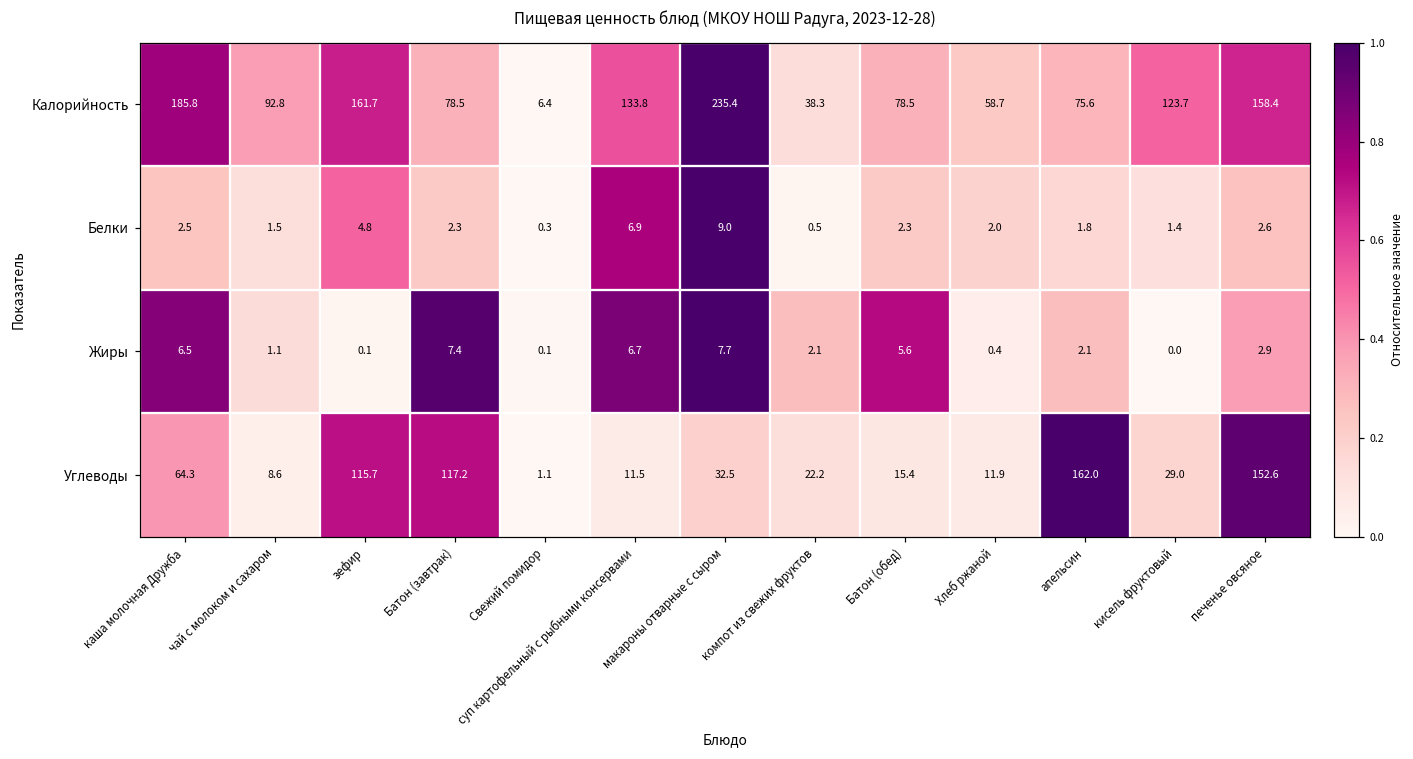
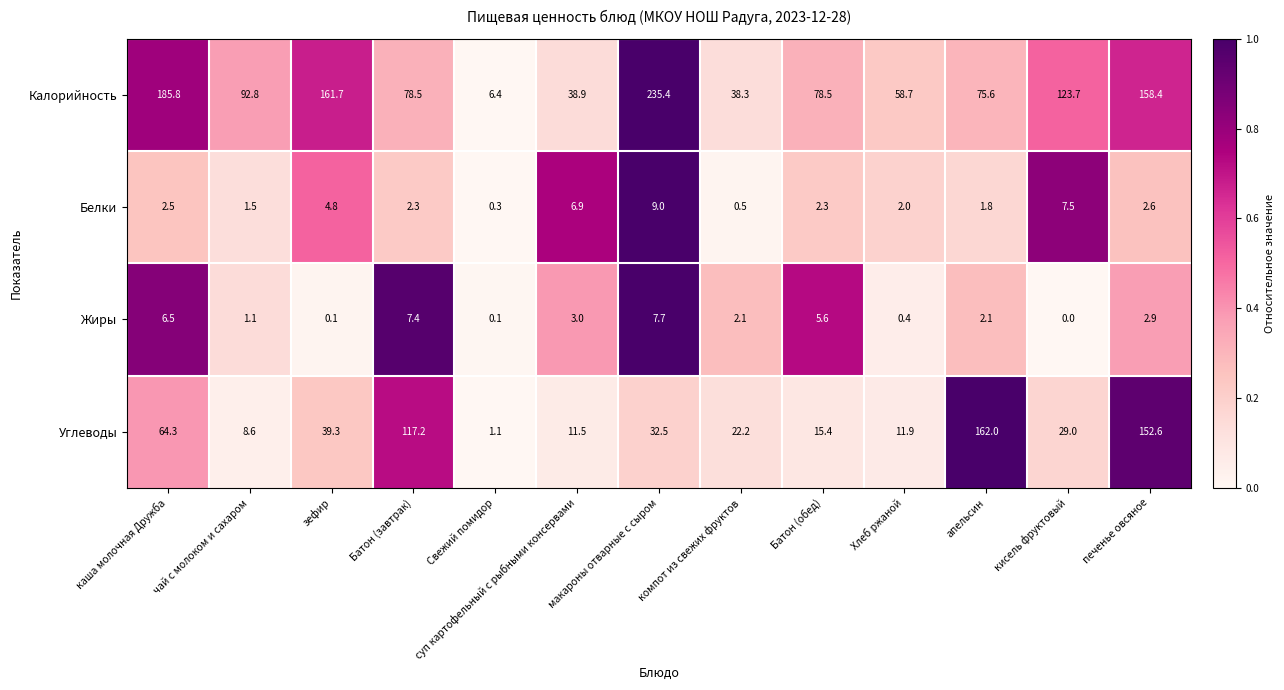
  {
    "Калорийность": {
      "каша молочная Дружба": 185.8,
      "чай с молоком и сахаром": 92.8,
      "зефир": 161.7,
      "Батон (завтрак)": 78.5,
      "Свежий помидор": 6.4,
-     "суп картофельный с рыбными консервами": 133.8,
+     "суп картофельный с рыбными консервами": 38.9,
      "макароны отварные с сыром": 235.4,
      "компот из свежих фруктов": 38.3,
      "Батон (обед)": 78.5,
      "Хлеб ржаной": 58.7,
      "апельсин": 75.6,
      "кисель фруктовый": 123.7,
      "печенье овсяное": 158.4
    },
    "Белки": {
      "каша молочная Дружба": 2.5,
      "чай с молоком и сахаром": 1.5,
      "зефир": 4.8,
      "Батон (завтрак)": 2.3,
      "Свежий помидор": 0.3,
      "суп картофельный с рыбными консервами": 6.9,
      "макароны отварные с сыром": 9.0,
      "компот из свежих фруктов": 0.5,
      "Батон (обед)": 2.3,
      "Хлеб ржаной": 2.0,
      "апельсин": 1.8,
-     "кисель фруктовый": 1.4,
+     "кисель фруктовый": 7.5,
      "печенье овсяное": 2.6
    },
    "Жиры": {
      "каша молочная Дружба": 6.5,
      "чай с молоком и сахаром": 1.1,
      "зефир": 0.1,
      "Батон (завтрак)": 7.4,
      "Свежий помидор": 0.1,
-     "суп картофельный с рыбными консервами": 6.7,
+     "суп картофельный с рыбными консервами": 3.0,
      "макароны отварные с сыром": 7.7,
      "компот из свежих фруктов": 2.1,
      "Батон (обед)": 5.6,
      "Хлеб ржаной": 0.4,
      "апельсин": 2.1,
      "кисель фруктовый": 0.0,
      "печенье овсяное": 2.9
    },
    "Углеводы": {
      "каша молочная Дружба": 64.3,
      "чай с молоком и сахаром": 8.6,
-     "зефир": 115.7,
+     "зефир": 39.3,
      "Батон (завтрак)": 117.2,
      "Свежий помидор": 1.1,
      "суп картофельный с рыбными консервами": 11.5,
      "макароны отварные с сыром": 32.5,
      "компот из свежих фруктов": 22.2,
      "Батон (обед)": 15.4,
      "Хлеб ржаной": 11.9,
      "апельсин": 162.0,
      "кисель фруктовый": 29.0,
      "печенье овсяное": 152.6
    }
  }
